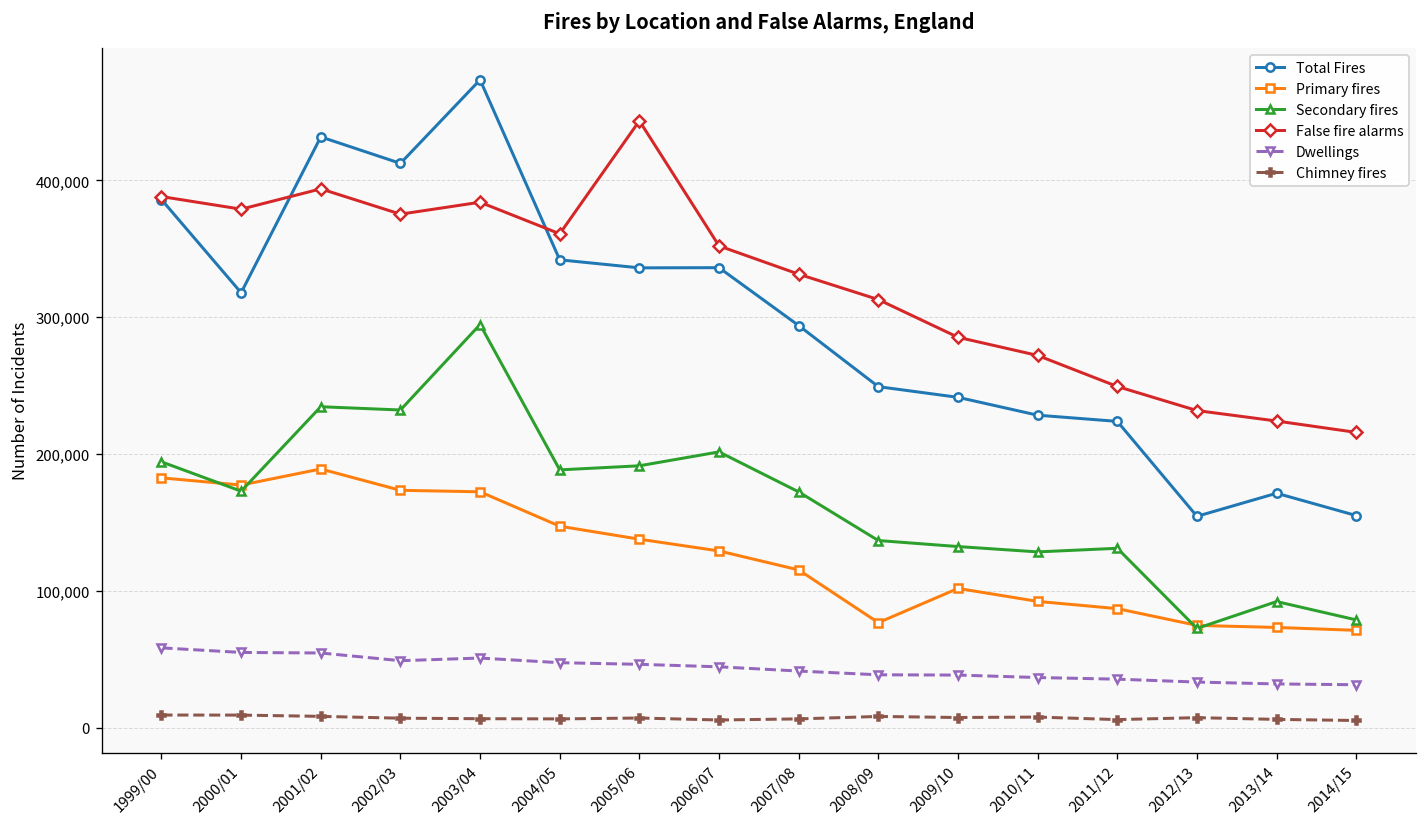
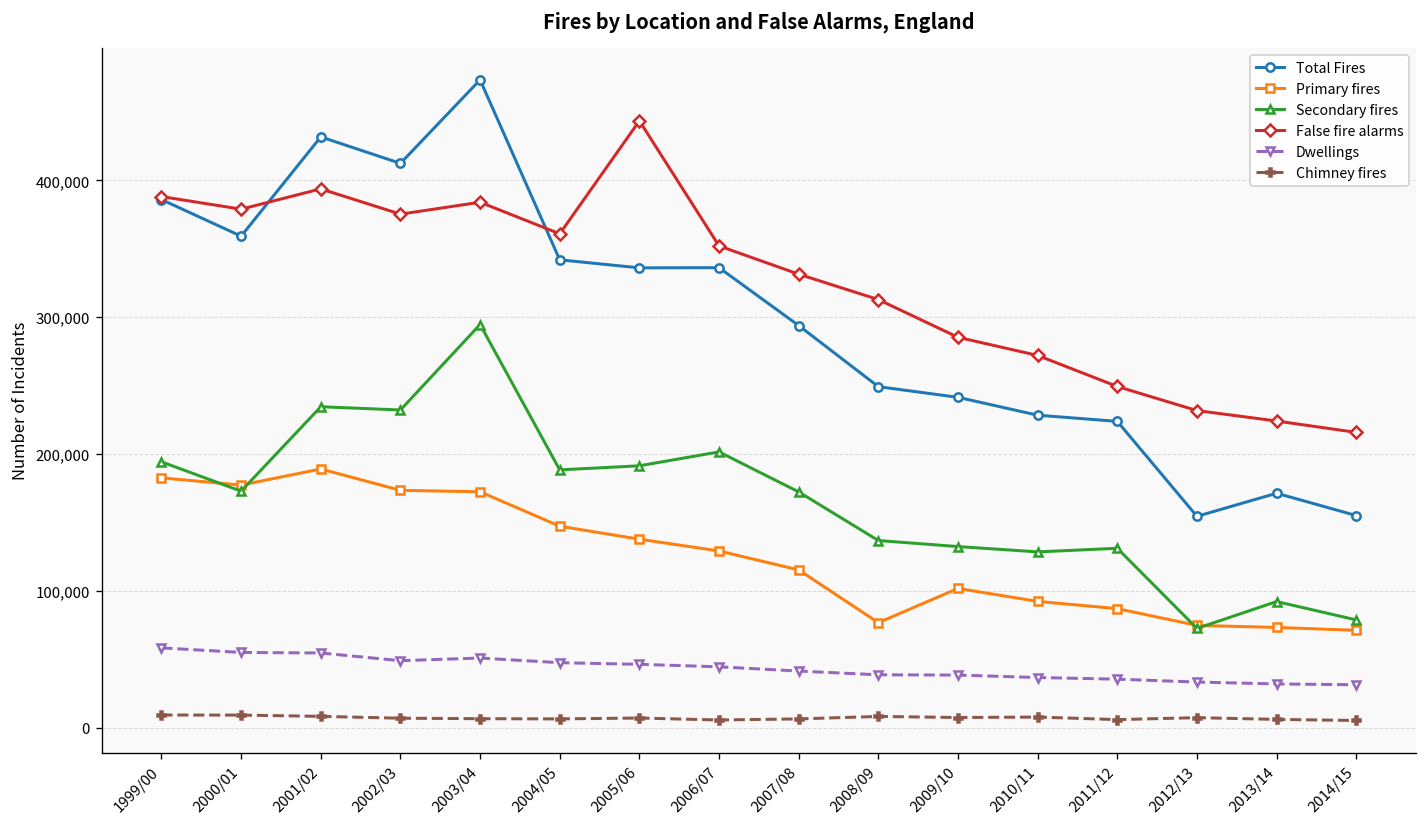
  {
    "Total Fires": {
-     "2000/01": "318,000",
+     "2000/01": "359,000",
      "2001/02": "432,000",
      "2002/03": "412,000",
      "2003/04": "474,000",
      "2004/05": "342,000",
      "2005/06": "336,000",
      "2006/07": "336,000",
      "2007/08": "294,000",
      "2008/09": "249,000",
      "2009/10": "241,000",
      "2010/11": "228,000",
      "2011/12": "224,000",
      "2012/13": "154,000",
      "2013/14": "171,000",
      "2014/15": "155,000"
    },
    "Primary fires": {
      "1999/00": "183,000",
      "2000/01": "177,000",
      "2001/02": "189,000",
      "2002/03": "173,000",
      "2003/04": "172,000",
      "2004/05": "147,000",
      "2005/06": "138,000",
      "2006/07": "129,000",
      "2007/08": "115,000",
      "2008/09": "77,000",
      "2009/10": "102,000",
      "2010/11": "92,000",
      "2011/12": "87,000",
      "2013/14": "73,000",
      "2014/15": "71,000"
    },
    "Secondary fires": {
      "1999/00": "194,000",
      "2000/01": "173,000",
      "2001/02": "235,000",
      "2002/03": "232,000",
      "2003/04": "295,000",
      "2004/05": "188,000",
      "2005/06": "191,000",
      "2006/07": "202,000",
      "2007/08": "172,000",
      "2008/09": "137,000",
      "2009/10": "132,000",
      "2010/11": "128,000",
      "2011/12": "131,000",
      "2013/14": "92,000",
      "2014/15": "79,000"
    },
    "False fire alarms": {
      "2000/01": "379,000",
      "2001/02": "394,000",
      "2002/03": "375,000",
      "2003/04": "384,000",
      "2004/05": "361,000",
      "2005/06": "444,000",
      "2006/07": "352,000",
      "2007/08": "331,000",
      "2008/09": "313,000",
      "2009/10": "285,000",
      "2010/11": "272,000",
      "2011/12": "249,000",
      "2012/13": "232,000",
      "2013/14": "224,000",
      "2014/15": "216,000"
    },
    "Dwellings": {
      "1999/00": "58,000",
      "2000/01": "55,000",
      "2001/02": "55,000",
      "2002/03": "49,000",
      "2003/04": "51,000",
      "2004/05": "47,000",
      "2005/06": "46,000",
      "2006/07": "44,000",
      "2007/08": "41,000",
      "2008/09": "39,000",
      "2009/10": "38,000",
      "2010/11": "37,000",
      "2011/12": "35,000",
      "2012/13": "33,000",
      "2013/14": "32,000",
      "2014/15": "31,000"
    },
    "Chimney fires": {
      "1999/00": "9,000",
      "2000/01": "9,000",
      "2001/02": "8,000",
      "2002/03": "7,000",
      "2003/04": "6,000",
      "2004/05": "6,000",
      "2005/06": "7,000",
      "2006/07": "6,000",
      "2007/08": "6,000",
      "2008/09": "8,000",
      "2009/10": "7,000",
      "2010/11": "8,000",
      "2011/12": "6,000",
      "2012/13": "7,000",
      "2013/14": "6,000",
      "2014/15": "5,000"
    }
  }
